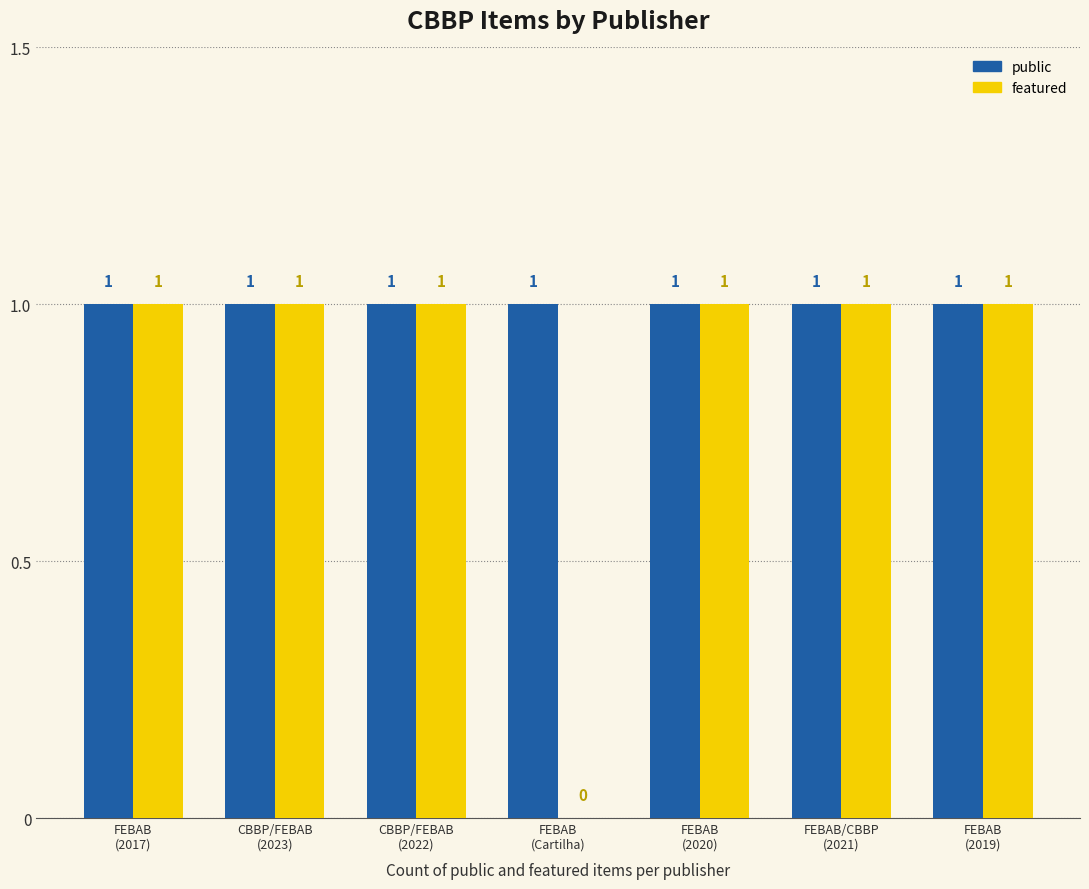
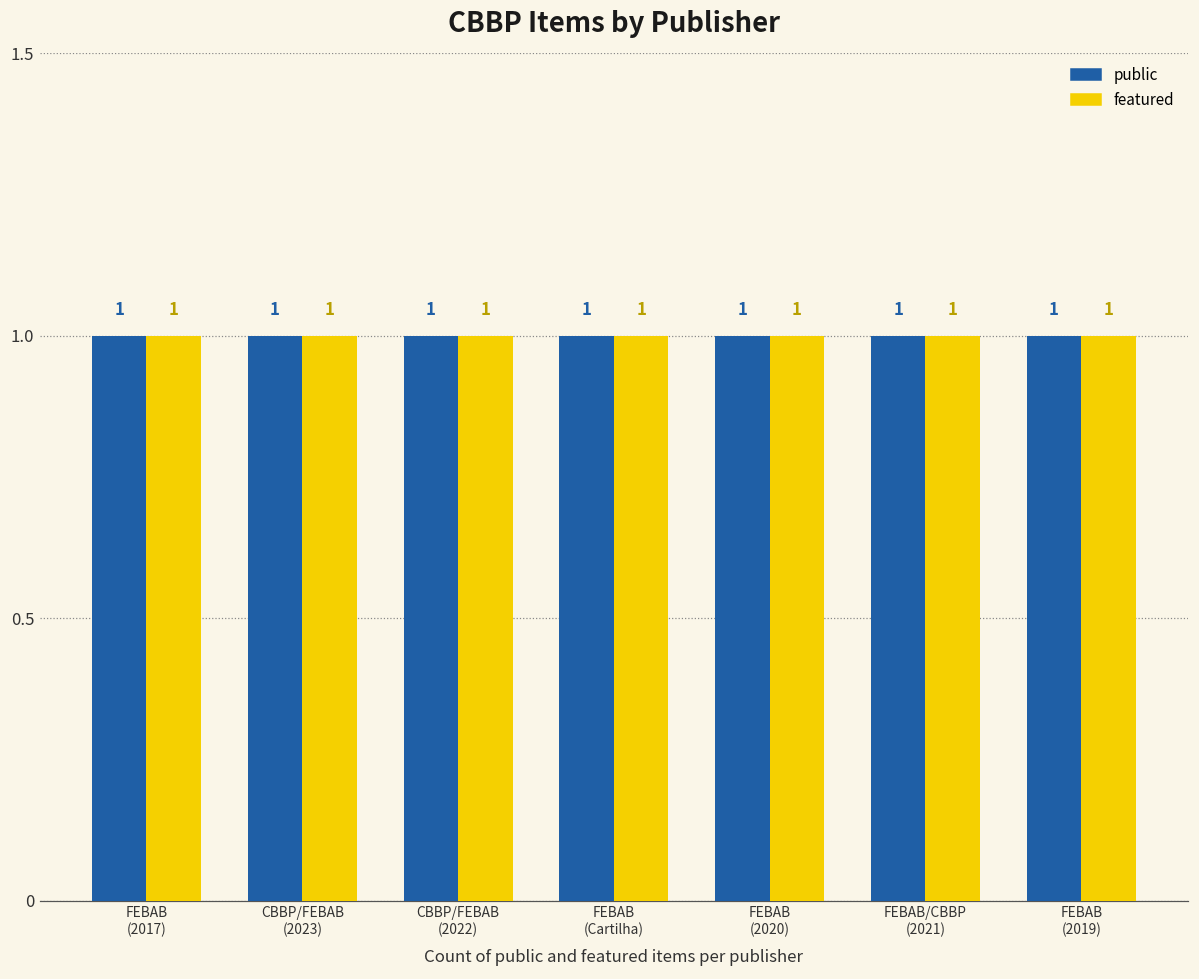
  {
    "public": {
      "FEBAB (2017)": 1,
      "CBBP/FEBAB (2023)": 1,
      "CBBP/FEBAB (2022)": 1,
      "FEBAB (Cartilha)": 1,
      "FEBAB (2020)": 1,
      "FEBAB/CBBP (2021)": 1,
      "FEBAB (2019)": 1
    },
    "featured": {
      "FEBAB (2017)": 1,
      "CBBP/FEBAB (2023)": 1,
      "CBBP/FEBAB (2022)": 1,
-     "FEBAB (Cartilha)": 0,
+     "FEBAB (Cartilha)": 1,
      "FEBAB (2020)": 1,
      "FEBAB/CBBP (2021)": 1,
      "FEBAB (2019)": 1
    }
  }
